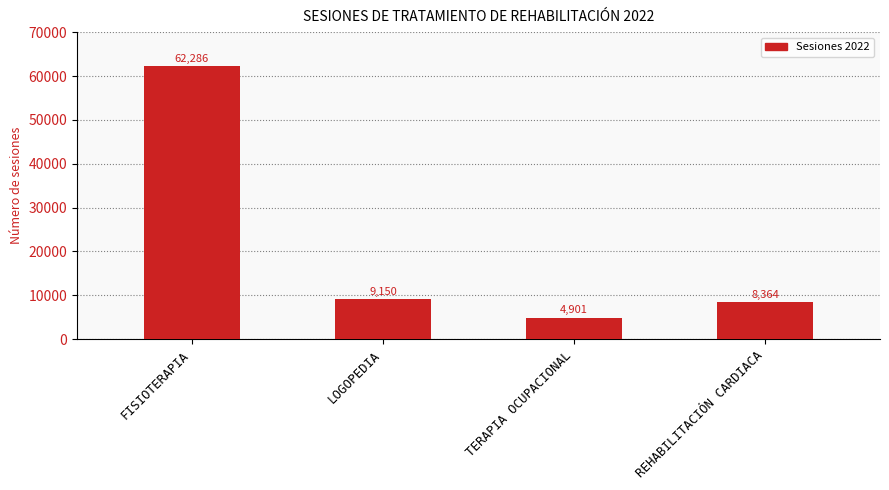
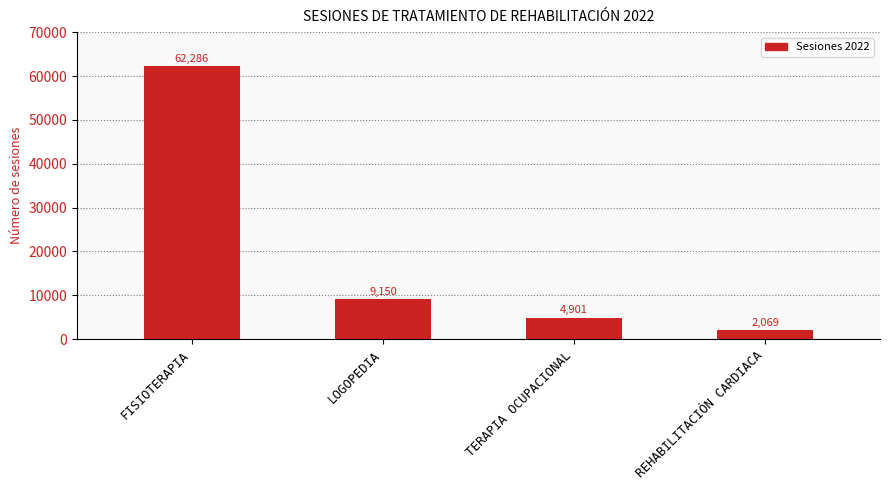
  {
    "FISIOTERAPIA": "62,286",
    "LOGOPEDIA": "9,150",
    "TERAPIA OCUPACIONAL": "4,901",
-   "REHABILITACIÓN CARDIACA": "8,364"
+   "REHABILITACIÓN CARDIACA": "2,069"
  }
